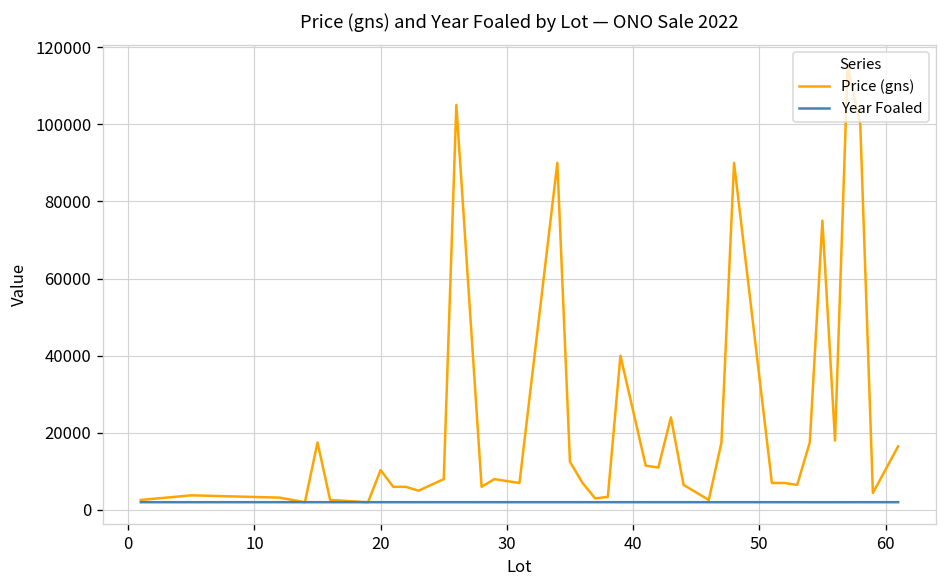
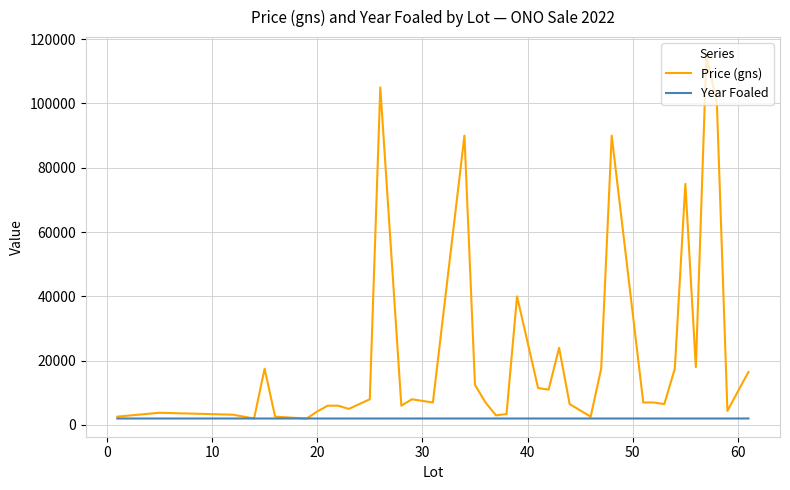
  {
    "Price (gns)": {
-     "20": 10000
+     "20": 4000
    },
    "Year Foaled": {
      "20": 2000
    }
  }
